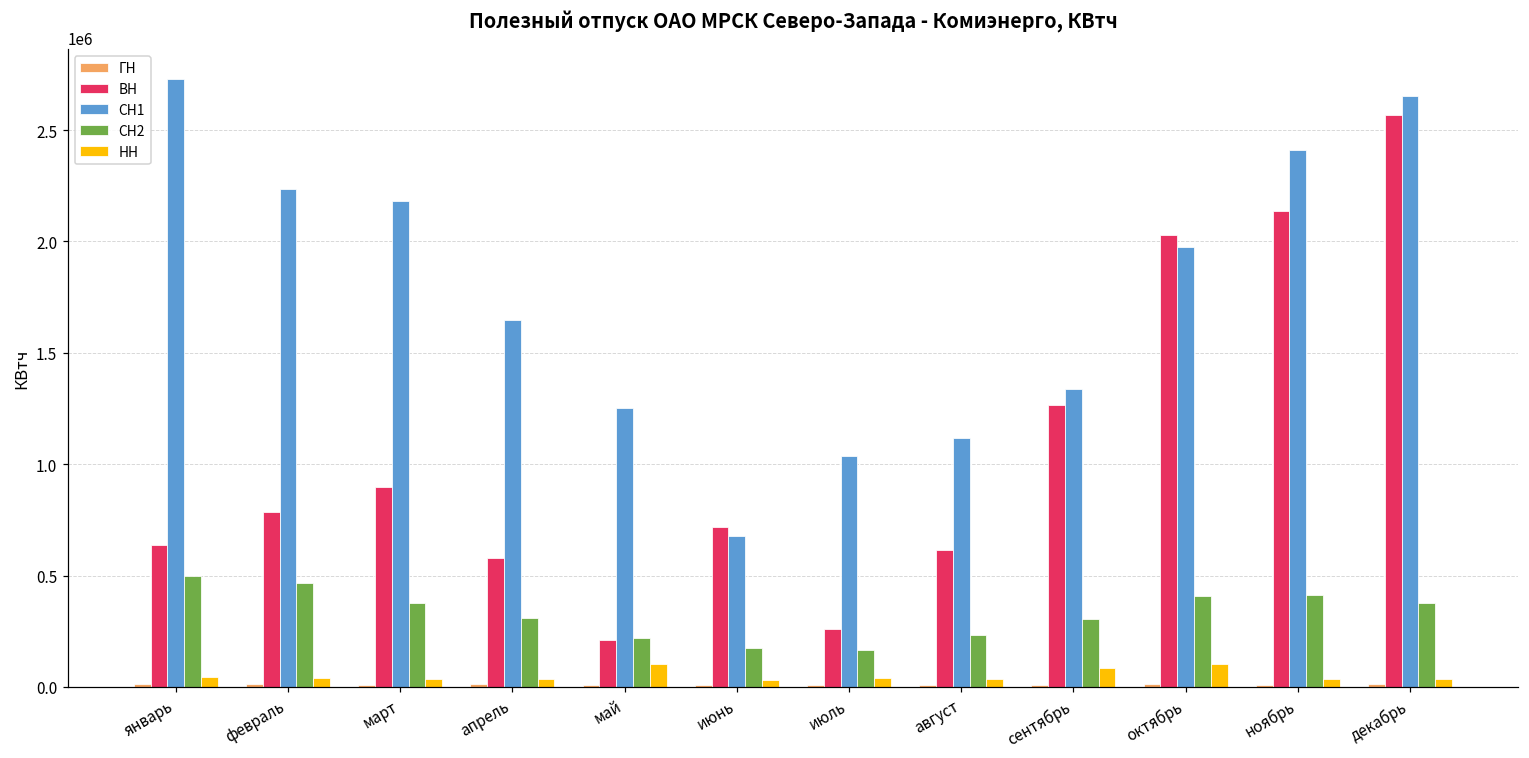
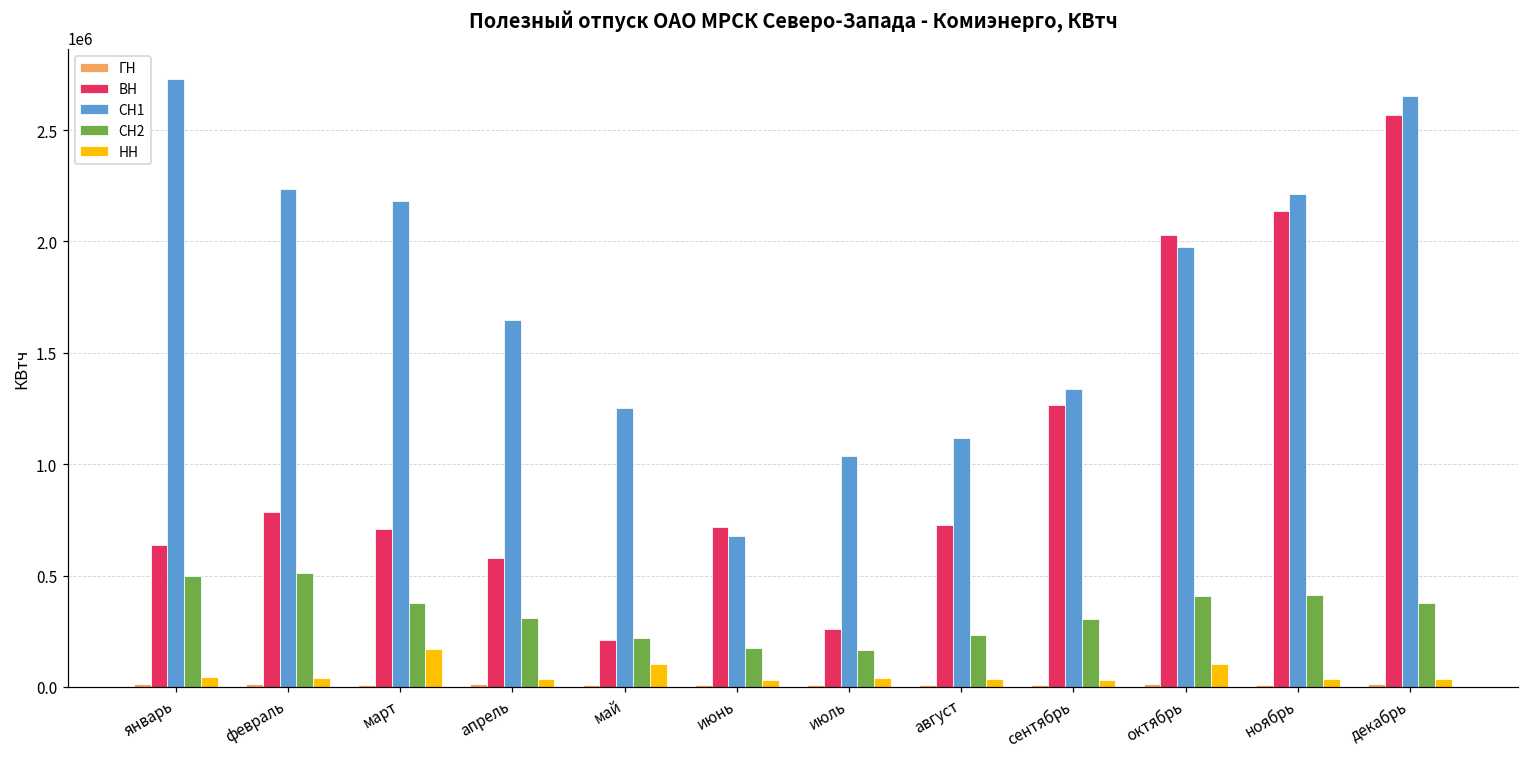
  {
    "ГН": {
      "январь": 10000,
      "декабрь": 20000
    },
    "ВН": {
      "январь": 640000,
      "февраль": 790000,
-     "март": 900000,
+     "март": 710000,
      "апрель": 580000,
      "май": 210000,
      "июнь": 720000,
      "июль": 260000,
-     "август": 610000,
+     "август": 730000,
      "сентябрь": 1260000,
      "октябрь": 2030000,
      "ноябрь": 2140000,
      "декабрь": 2570000
    },
    "СН1": {
      "январь": 2730000,
      "февраль": 2240000,
      "март": 2180000,
      "апрель": 1650000,
      "май": 1250000,
      "июнь": 680000,
      "июль": 1040000,
      "август": 1120000,
      "сентябрь": 1340000,
      "октябрь": 1980000,
-     "ноябрь": 2410000,
+     "ноябрь": 2210000,
      "декабрь": 2650000
    },
    "СН2": {
      "январь": 500000,
-     "февраль": 460000,
+     "февраль": 510000,
      "март": 380000,
      "апрель": 310000,
      "май": 220000,
      "июнь": 180000,
      "июль": 170000,
      "август": 230000,
      "сентябрь": 300000,
      "октябрь": 410000,
      "ноябрь": 410000,
      "декабрь": 380000
    },
    "НН": {
      "январь": 40000,
      "февраль": 40000,
-     "март": 40000,
+     "март": 170000,
      "апрель": 40000,
      "май": 100000,
      "июнь": 30000,
      "июль": 40000,
      "август": 40000,
-     "сентябрь": 90000,
+     "сентябрь": 30000,
      "октябрь": 100000,
      "ноябрь": 30000,
      "декабрь": 40000
    }
  }
